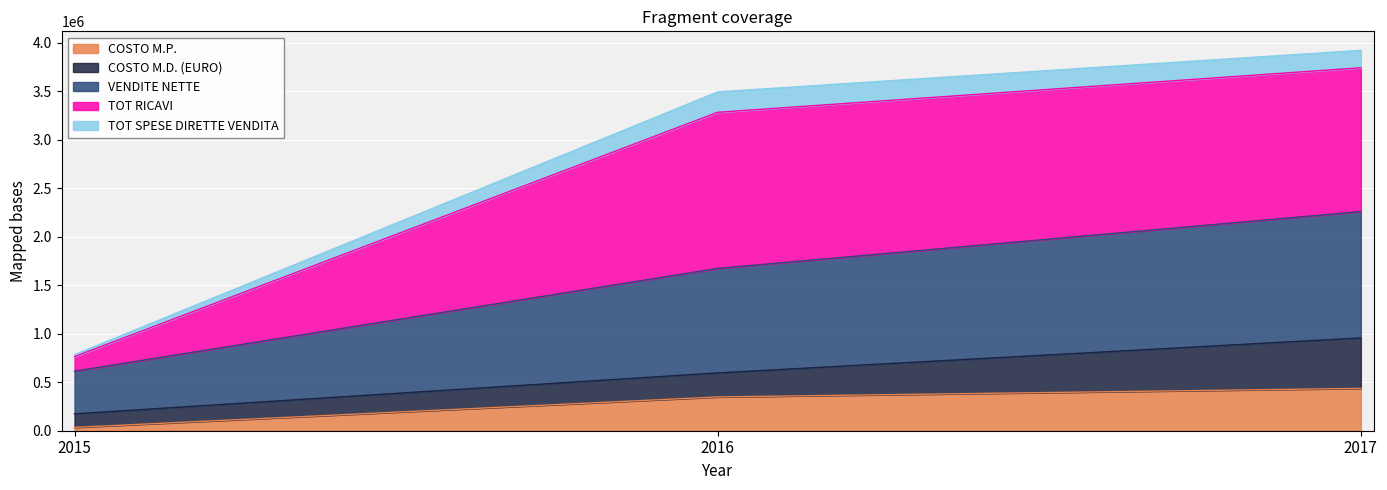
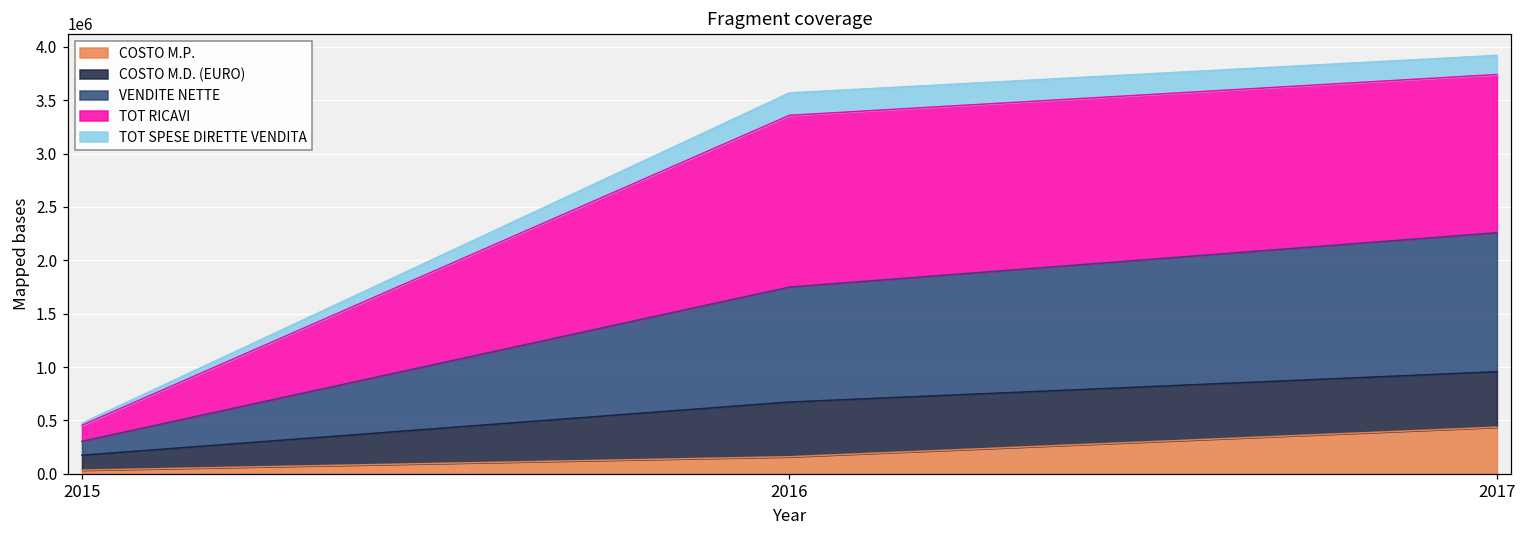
  {
    "COSTO M.P.": {
      "2015": 0,
-     "2016": 300000,
+     "2016": 200000,
      "2017": 400000
    },
    "COSTO M.D. (EURO)": {
      "2015": 100000,
-     "2016": 200000,
+     "2016": 500000,
      "2017": 500000
    },
    "VENDITE NETTE": {
-     "2015": 400000,
+     "2015": 100000,
      "2016": 1100000,
      "2017": 1300000
    },
    "TOT RICAVI": {
      "2016": 1600000,
      "2017": 1500000
    },
    "TOT SPESE DIRETTE VENDITA": {
      "2016": 200000,
      "2017": 200000
    }
  }
